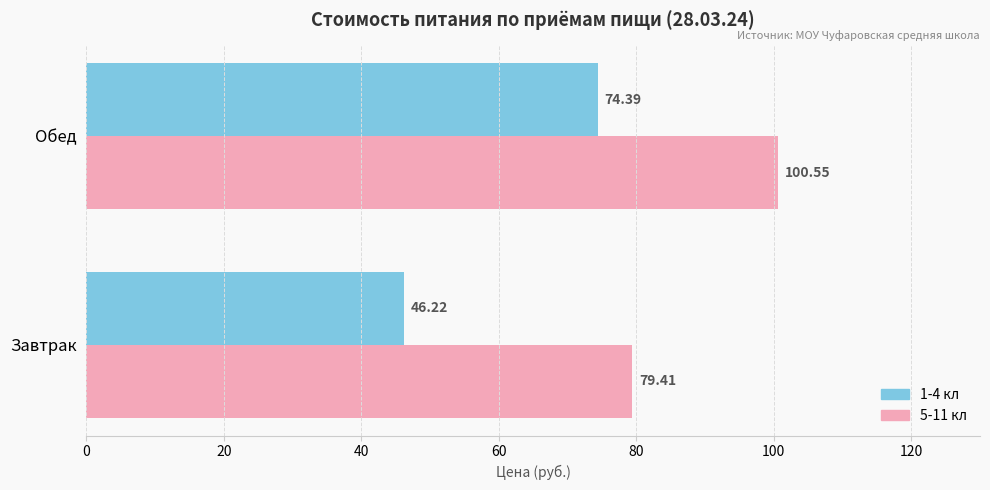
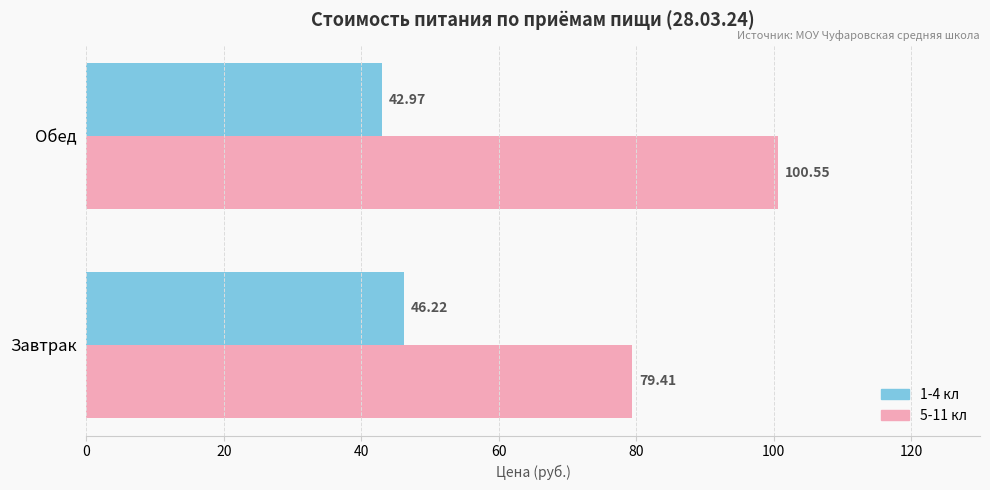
  {
    "1-4 кл": {
-     "Обед": 74.39,
+     "Обед": 42.97,
      "Завтрак": 46.22
    },
    "5-11 кл": {
      "Обед": 100.55,
      "Завтрак": 79.41
    }
  }
